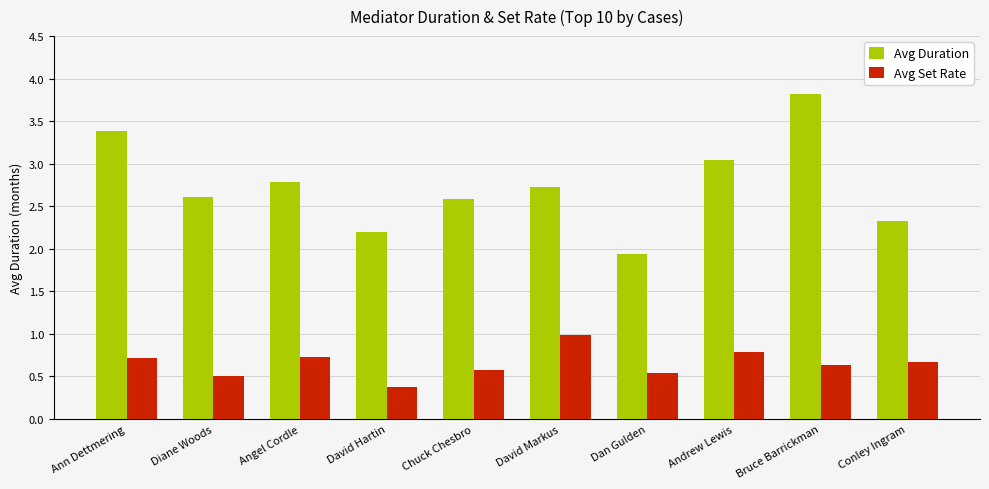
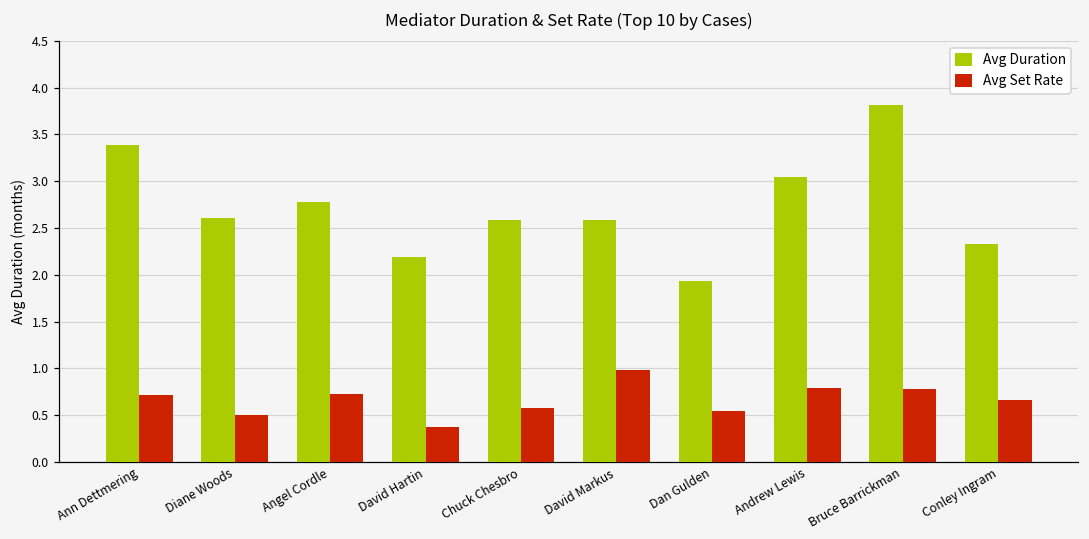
  {
    "Avg Duration": {
      "Ann Dettmering": 3.4,
      "Diane Woods": 2.6,
      "Angel Cordle": 2.8,
      "David Hartin": 2.2,
      "Chuck Chesbro": 2.6,
-     "David Markus": 2.7,
+     "David Markus": 2.6,
      "Dan Gulden": 1.9,
      "Andrew Lewis": 3.0,
      "Bruce Barrickman": 3.8,
      "Conley Ingram": 2.3
    },
    "Avg Set Rate": {
      "Ann Dettmering": 0.7,
      "Diane Woods": 0.5,
      "Angel Cordle": 0.7,
      "David Hartin": 0.4,
      "Chuck Chesbro": 0.6,
      "David Markus": 1.0,
      "Dan Gulden": 0.5,
      "Andrew Lewis": 0.8,
-     "Bruce Barrickman": 0.6,
+     "Bruce Barrickman": 0.8,
      "Conley Ingram": 0.7
    }
  }
